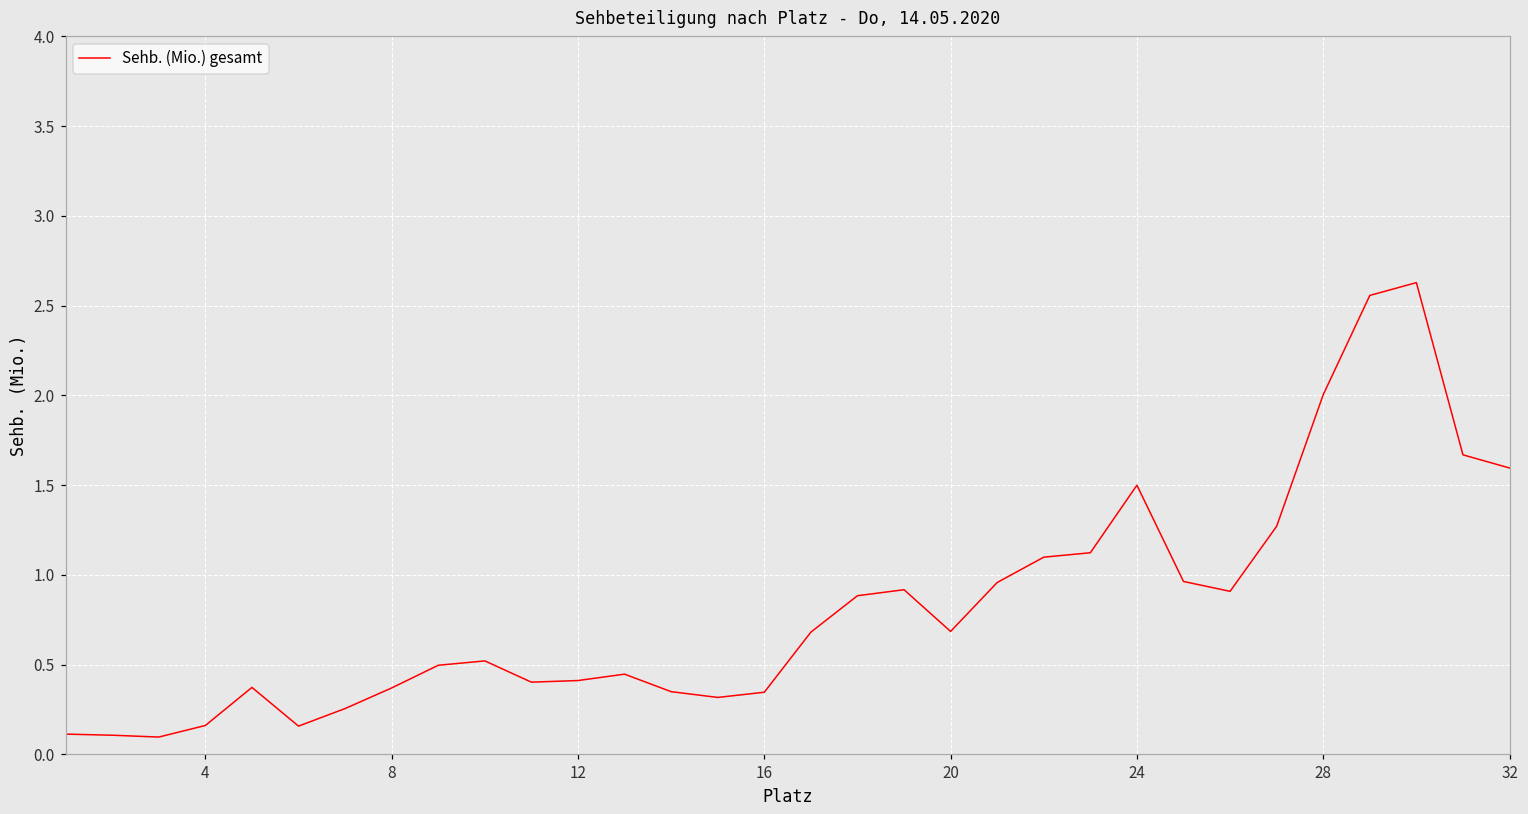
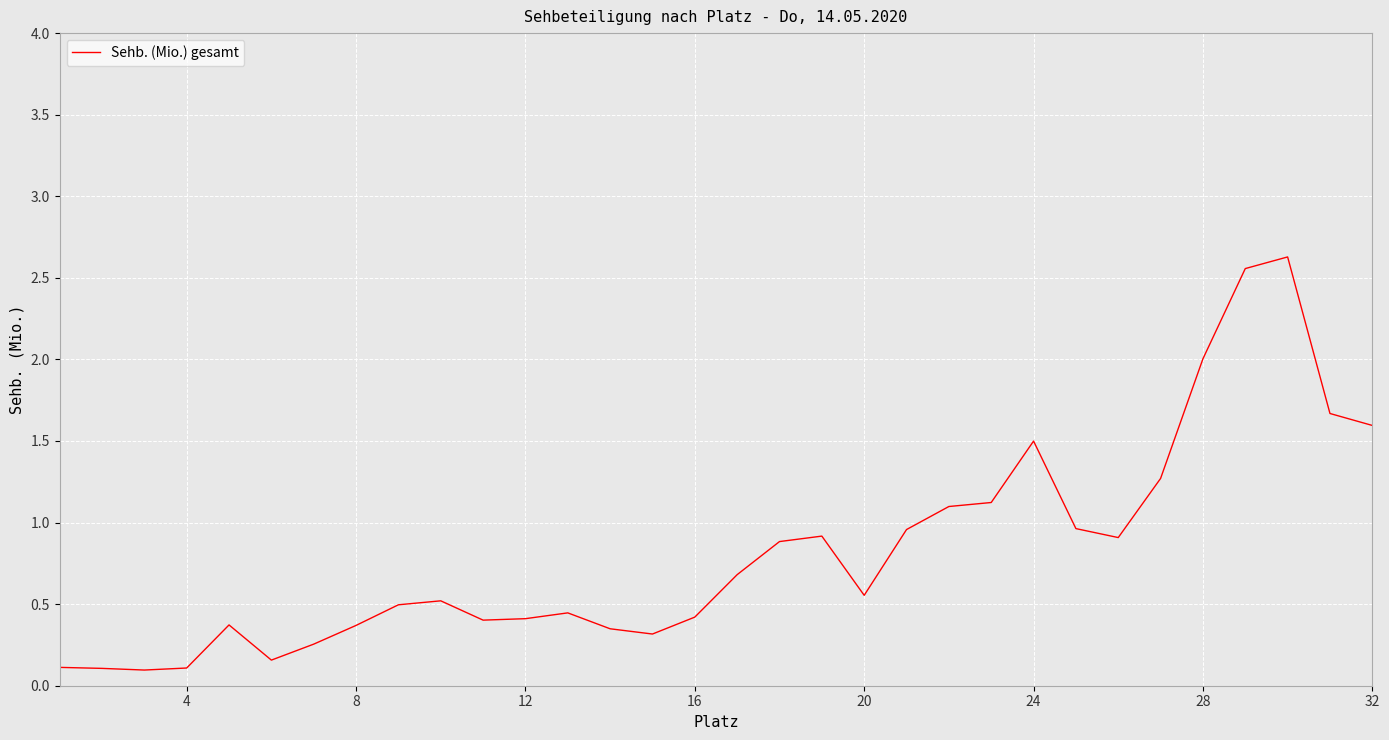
  {
-   "4": 0.16,
+   "4": 0.11,
    "8": 0.37,
    "12": 0.41,
-   "16": 0.35,
-   "20": 0.68,
+   "16": 0.42,
+   "20": 0.55,
    "24": 1.50,
    "28": 2.00,
    "32": 1.60
  }
